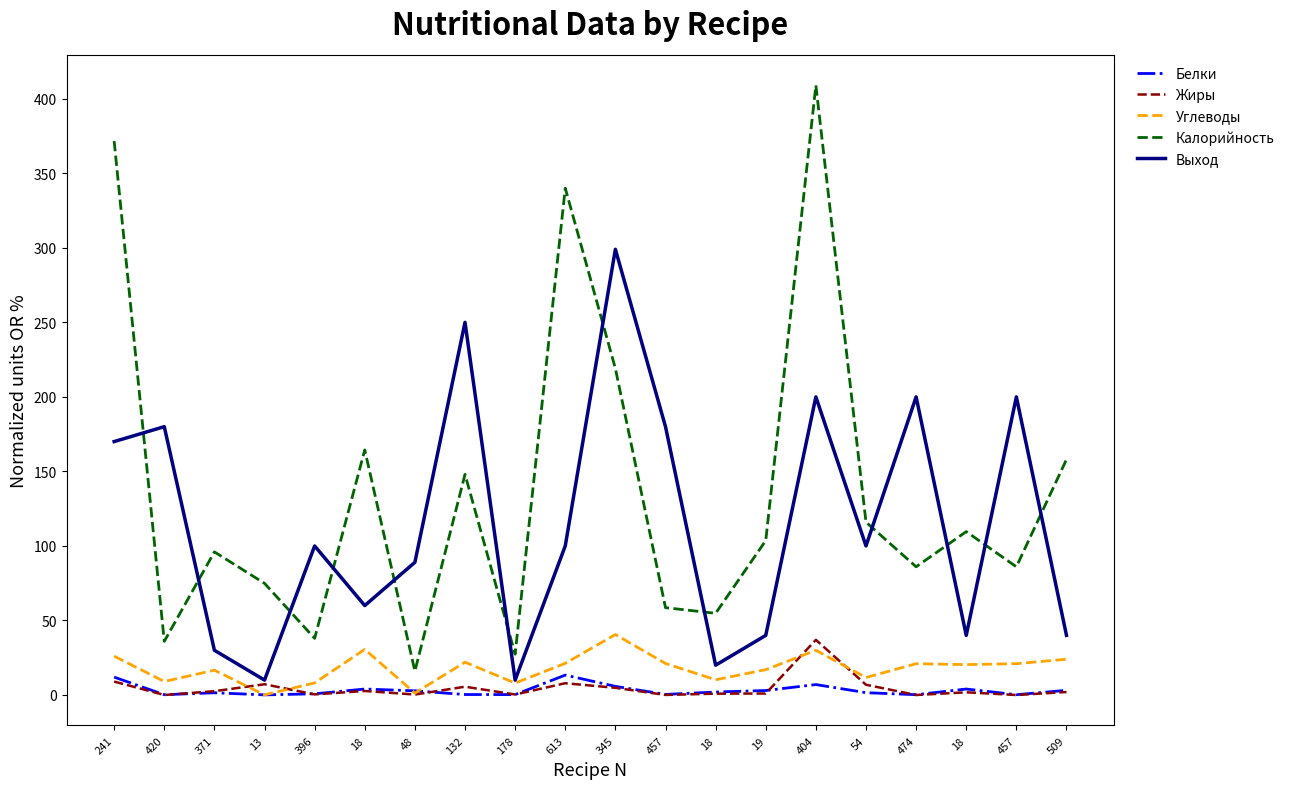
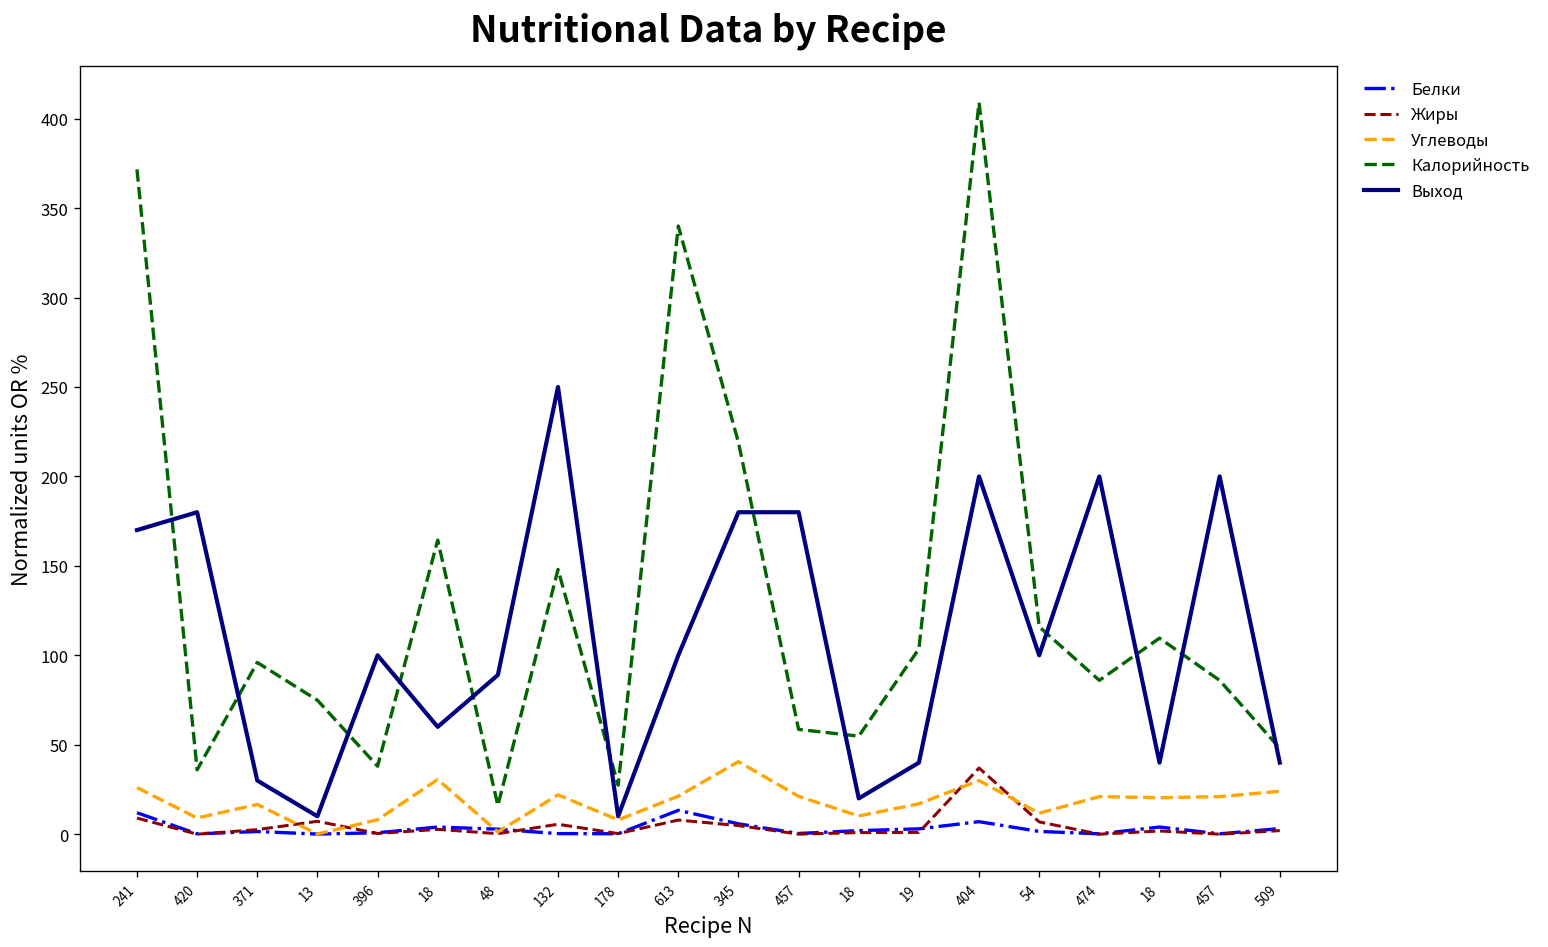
  {
    "Белки": {
      "241": 12,
      "132": 0,
      "613": 13,
      "19": 3,
      "404": 7,
      "54": 2
    },
    "Жиры": {
      "241": 9,
      "13": 7,
      "132": 6,
      "613": 8,
      "19": 1,
      "404": 37,
      "54": 7
    },
    "Углеводы": {
      "241": 26,
      "420": 9,
      "371": 17,
      "396": 8,
      "132": 22,
      "178": 8,
      "613": 21,
      "345": 41,
      "19": 17,
      "404": 30,
      "54": 12,
      "474": 21,
      "509": 24
    },
    "Калорийность": {
      "241": 372,
      "420": 36,
      "371": 96,
      "13": 75,
      "396": 38,
      "48": 16,
      "132": 148,
      "178": 27,
      "613": 340,
      "345": 219,
      "19": 104,
      "404": 409,
      "54": 116,
      "474": 86,
-     "509": 158
+     "509": 48
    },
    "Выход": {
      "241": 170,
      "420": 180,
      "371": 30,
      "13": 10,
      "396": 100,
      "48": 89,
      "132": 250,
      "178": 10,
      "613": 100,
-     "345": 299,
+     "345": 180,
      "19": 40,
      "404": 200,
      "54": 100,
      "474": 200,
      "509": 40
    }
  }
